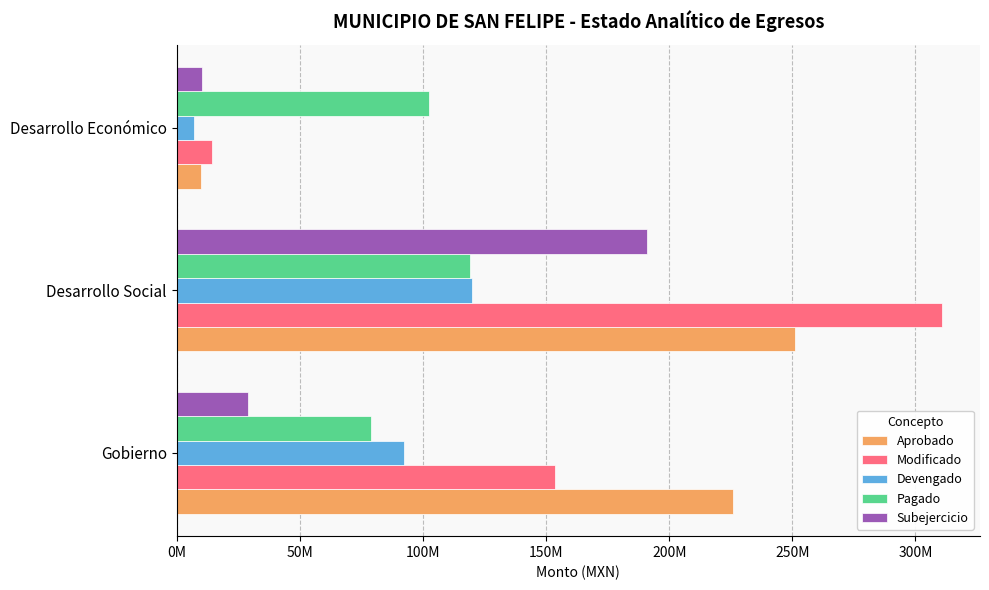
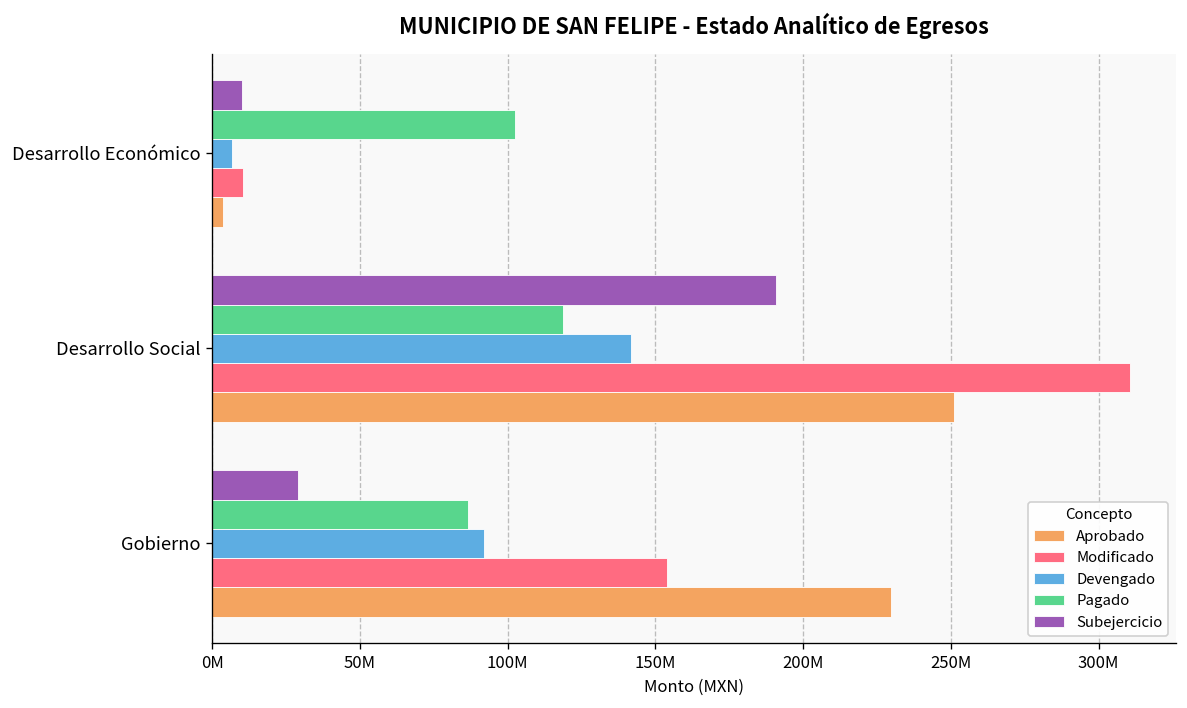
  {
    "Aprobado": {
-     "Desarrollo Económico": 10000000,
+     "Desarrollo Económico": 4000000,
      "Desarrollo Social": 251000000,
-     "Gobierno": 226000000
+     "Gobierno": 230000000
    },
    "Modificado": {
-     "Desarrollo Económico": 15000000,
+     "Desarrollo Económico": 11000000,
      "Desarrollo Social": 311000000,
      "Gobierno": 154000000
    },
    "Devengado": {
      "Desarrollo Económico": 7000000,
-     "Desarrollo Social": 120000000,
+     "Desarrollo Social": 142000000,
      "Gobierno": 92000000
    },
    "Pagado": {
      "Desarrollo Económico": 102000000,
      "Desarrollo Social": 119000000,
-     "Gobierno": 79000000
+     "Gobierno": 87000000
    },
    "Subejercicio": {
      "Desarrollo Económico": 10000000,
      "Desarrollo Social": 191000000,
      "Gobierno": 29000000
    }
  }
